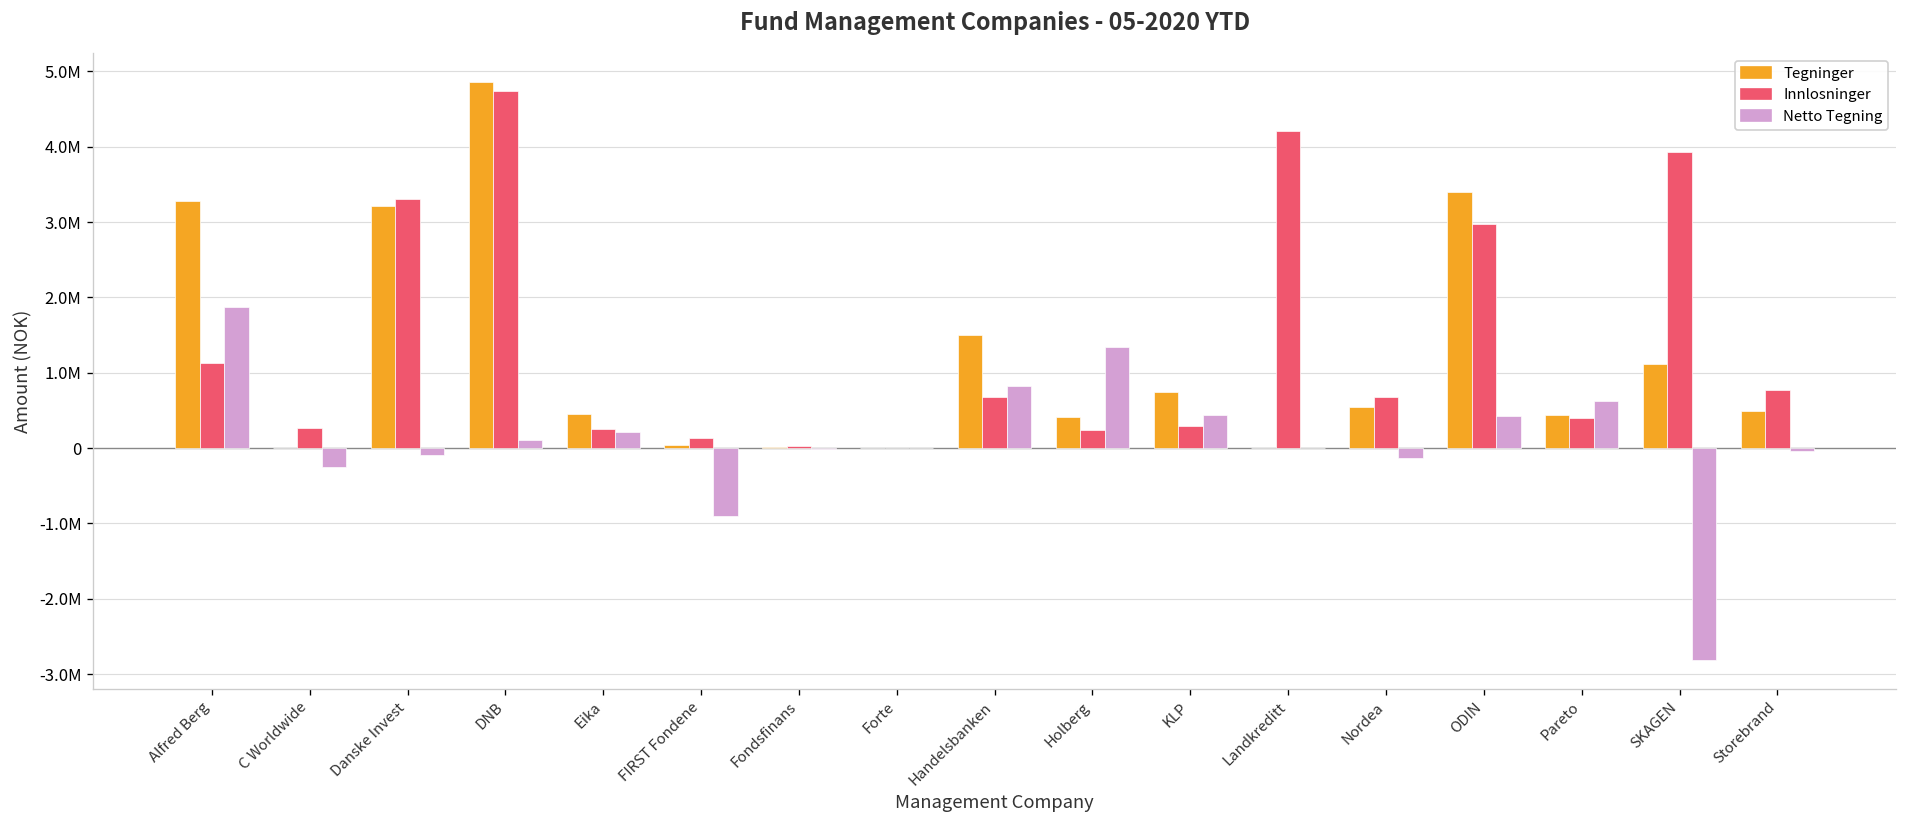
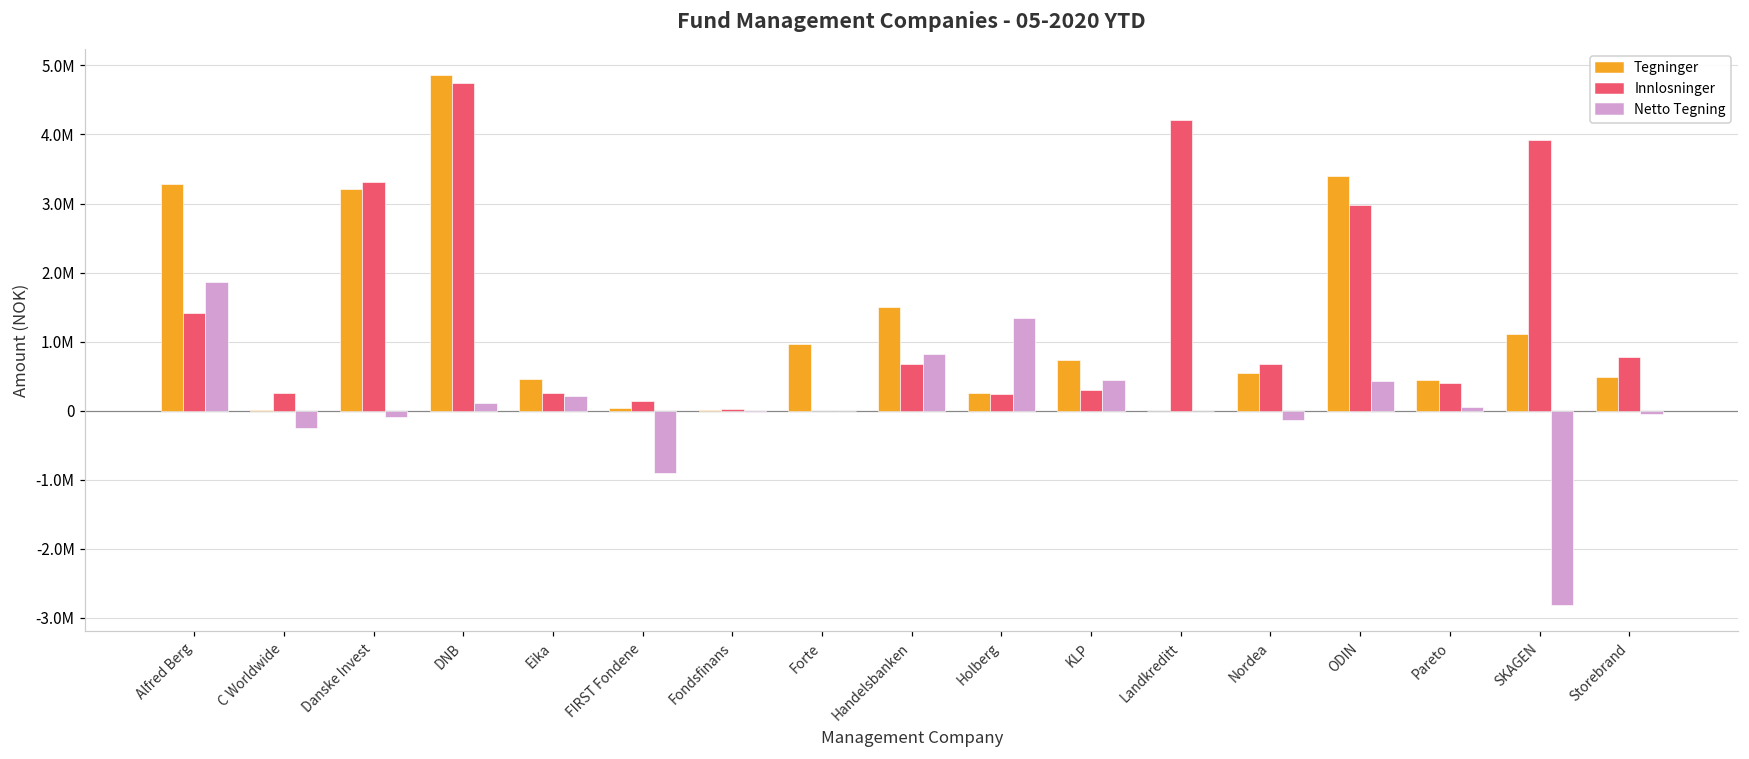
  {
    "Tegninger": {
      "Alfred Berg": 3300000,
      "Danske Invest": 3200000,
      "DNB": 4900000,
      "Eika": 500000,
      "FIRST Fondene": 0,
-     "Forte": 0,
+     "Forte": 1000000,
      "Handelsbanken": 1500000,
-     "Holberg": 400000,
+     "Holberg": 300000,
      "KLP": 700000,
      "Nordea": 600000,
      "ODIN": 3400000,
      "Pareto": 400000,
      "SKAGEN": 1100000,
      "Storebrand": 500000
    },
    "Innlosninger": {
-     "Alfred Berg": 1100000,
+     "Alfred Berg": 1400000,
      "C Worldwide": 300000,
      "Danske Invest": 3300000,
      "DNB": 4700000,
      "Eika": 300000,
      "FIRST Fondene": 100000,
      "Handelsbanken": 700000,
      "Holberg": 200000,
      "KLP": 300000,
      "Landkreditt": 4200000,
      "Nordea": 700000,
      "ODIN": 3000000,
      "Pareto": 400000,
      "SKAGEN": 3900000,
      "Storebrand": 800000
    },
    "Netto Tegning": {
      "Alfred Berg": 1900000,
      "C Worldwide": -300000,
      "Danske Invest": -100000,
      "DNB": 100000,
      "Eika": 200000,
      "FIRST Fondene": -900000,
      "Handelsbanken": 800000,
      "Holberg": 1300000,
      "KLP": 400000,
      "Nordea": -100000,
      "ODIN": 400000,
-     "Pareto": 600000,
+     "Pareto": 0,
      "SKAGEN": -2800000,
      "Storebrand": 0
    }
  }
